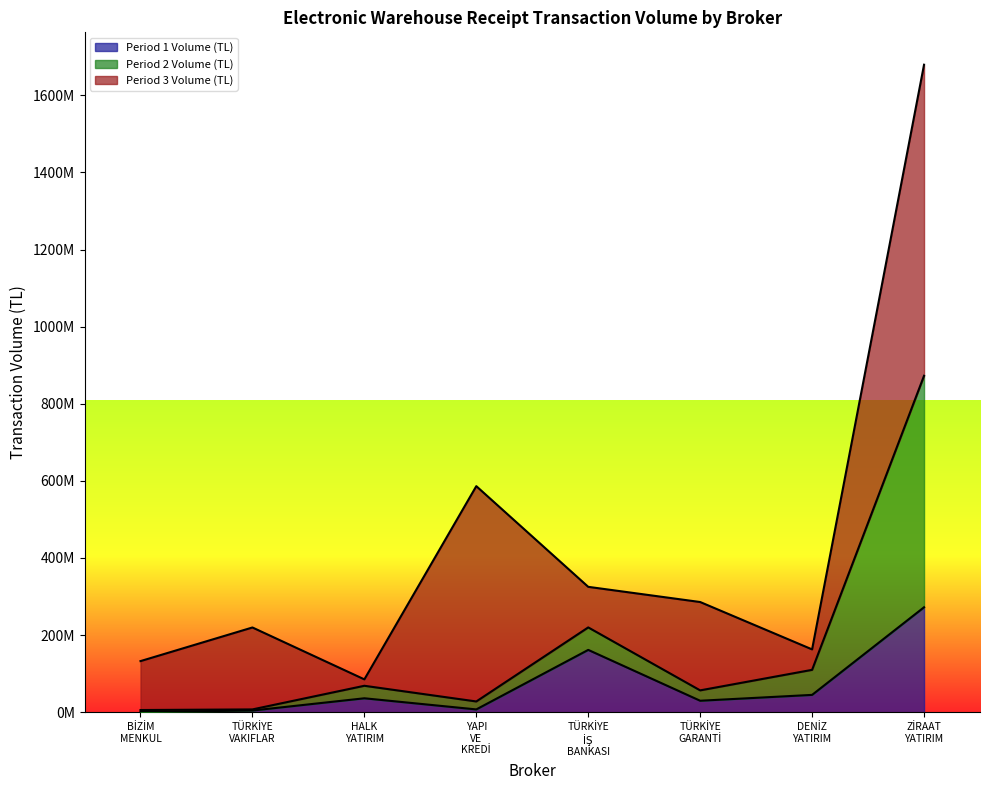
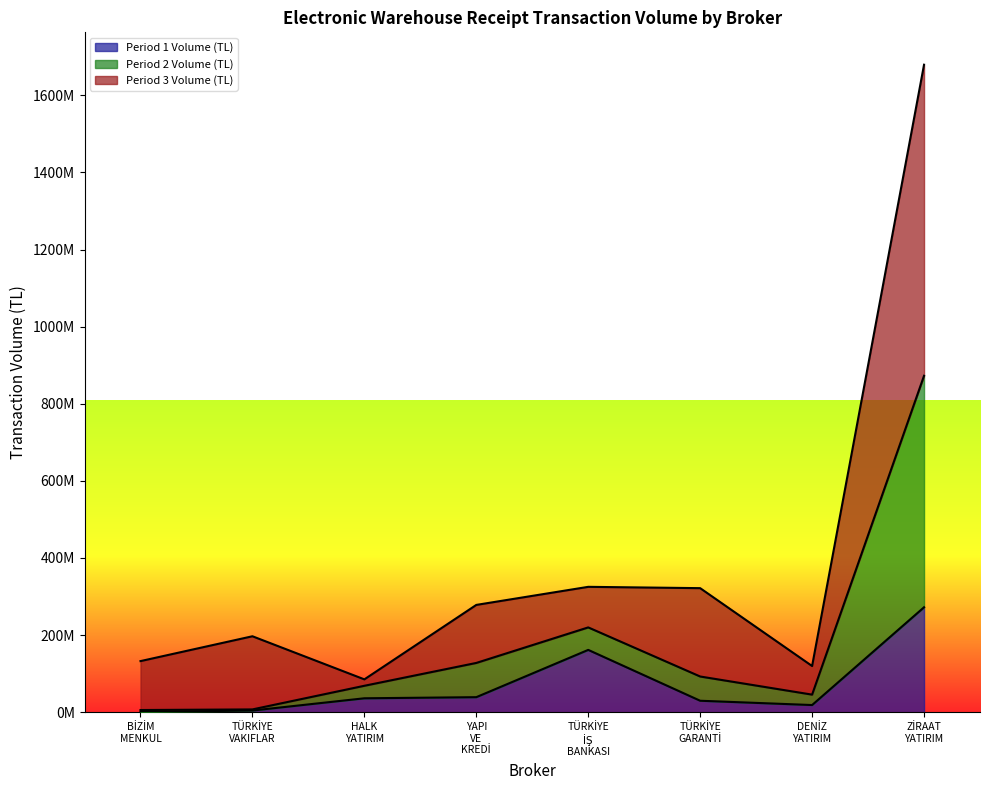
  {
    "Period 1 Volume (TL)": {
      "HALK YATIRIM": 40000000,
-     "YAPI VE KREDİ": 10000000,
+     "YAPI VE KREDİ": 40000000,
      "TÜRKİYE İŞ BANKASI": 160000000,
      "TÜRKİYE GARANTİ": 30000000,
-     "DENİZ YATIRIM": 50000000,
+     "DENİZ YATIRIM": 20000000,
      "ZİRAAT YATIRIM": 270000000
    },
    "Period 2 Volume (TL)": {
      "HALK YATIRIM": 30000000,
-     "YAPI VE KREDİ": 20000000,
+     "YAPI VE KREDİ": 90000000,
      "TÜRKİYE İŞ BANKASI": 60000000,
-     "TÜRKİYE GARANTİ": 30000000,
-     "DENİZ YATIRIM": 60000000,
+     "TÜRKİYE GARANTİ": 60000000,
+     "DENİZ YATIRIM": 30000000,
      "ZİRAAT YATIRIM": 600000000
    },
    "Period 3 Volume (TL)": {
      "BİZİM MENKUL": 130000000,
-     "TÜRKİYE VAKIFLAR": 210000000,
+     "TÜRKİYE VAKIFLAR": 190000000,
      "HALK YATIRIM": 20000000,
-     "YAPI VE KREDİ": 560000000,
+     "YAPI VE KREDİ": 150000000,
      "TÜRKİYE İŞ BANKASI": 110000000,
      "TÜRKİYE GARANTİ": 230000000,
-     "DENİZ YATIRIM": 50000000,
+     "DENİZ YATIRIM": 70000000,
      "ZİRAAT YATIRIM": 810000000
    }
  }
